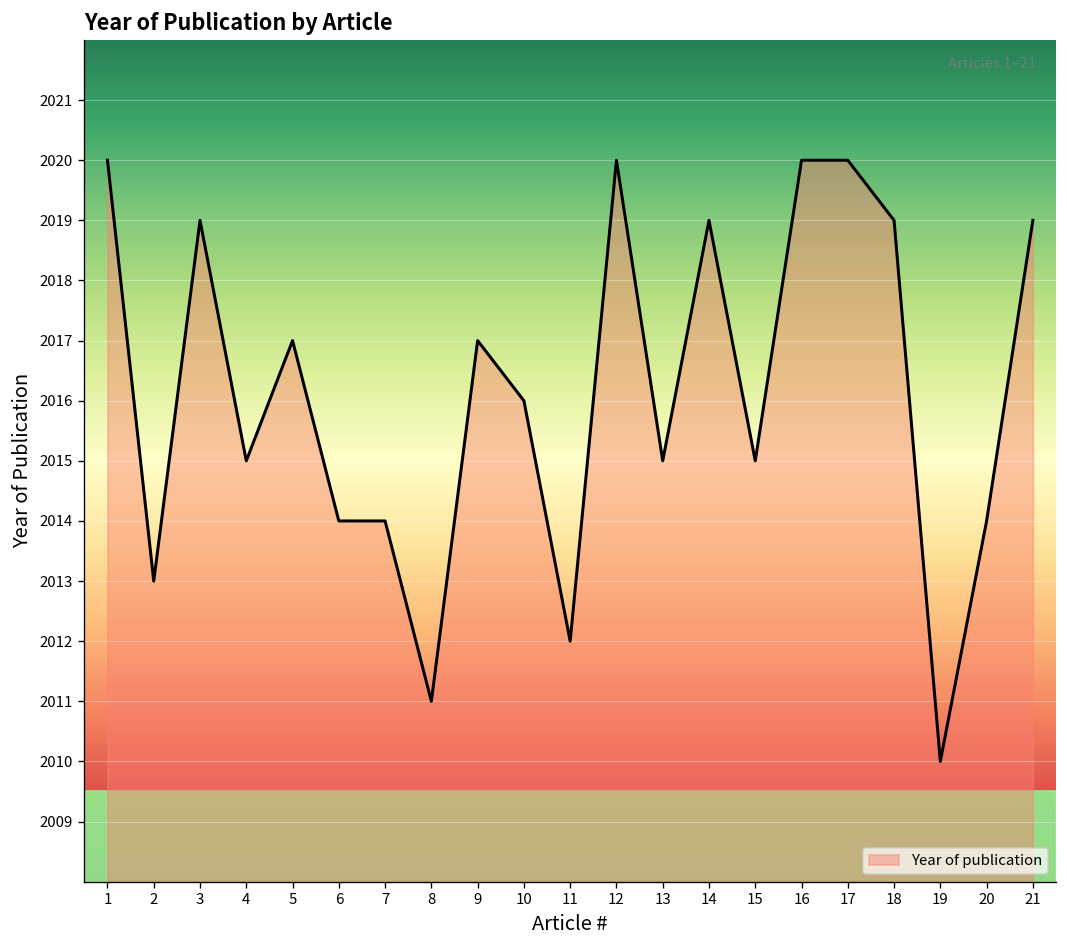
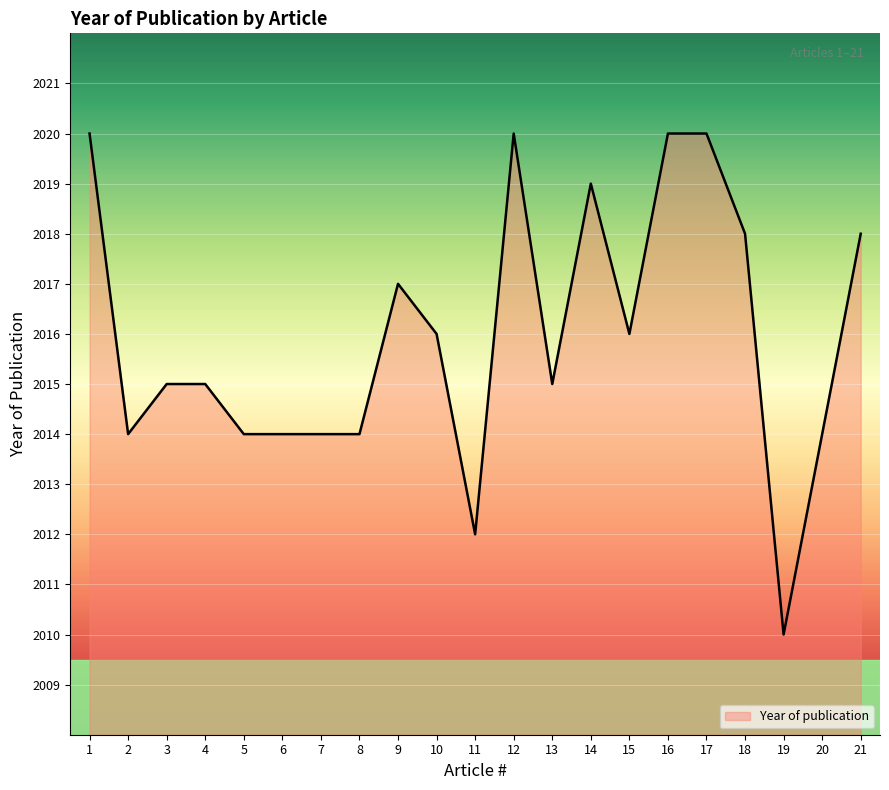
  {
    "1": 2020,
-   "2": 2013,
-   "3": 2019,
+   "2": 2014,
+   "3": 2015,
    "4": 2015,
-   "5": 2017,
+   "5": 2014,
    "6": 2014,
    "7": 2014,
-   "8": 2011,
+   "8": 2014,
    "9": 2017,
    "10": 2016,
    "11": 2012,
    "12": 2020,
    "13": 2015,
    "14": 2019,
-   "15": 2015,
+   "15": 2016,
    "16": 2020,
    "17": 2020,
-   "18": 2019,
+   "18": 2018,
    "19": 2010,
    "20": 2014,
-   "21": 2019
+   "21": 2018
  }
